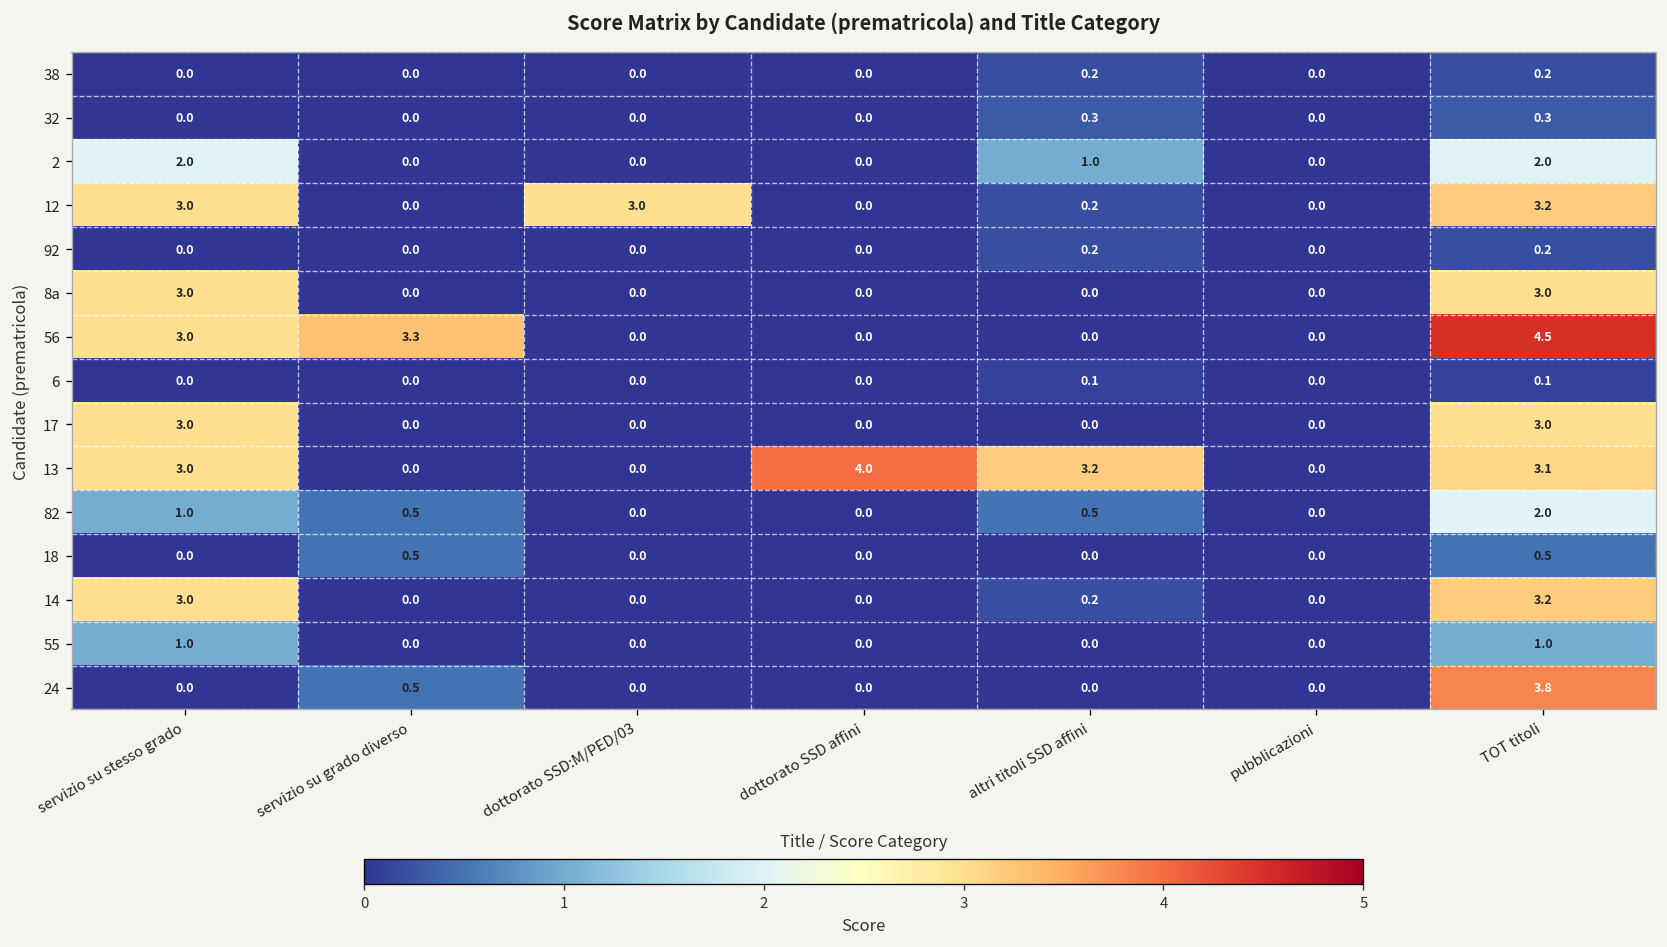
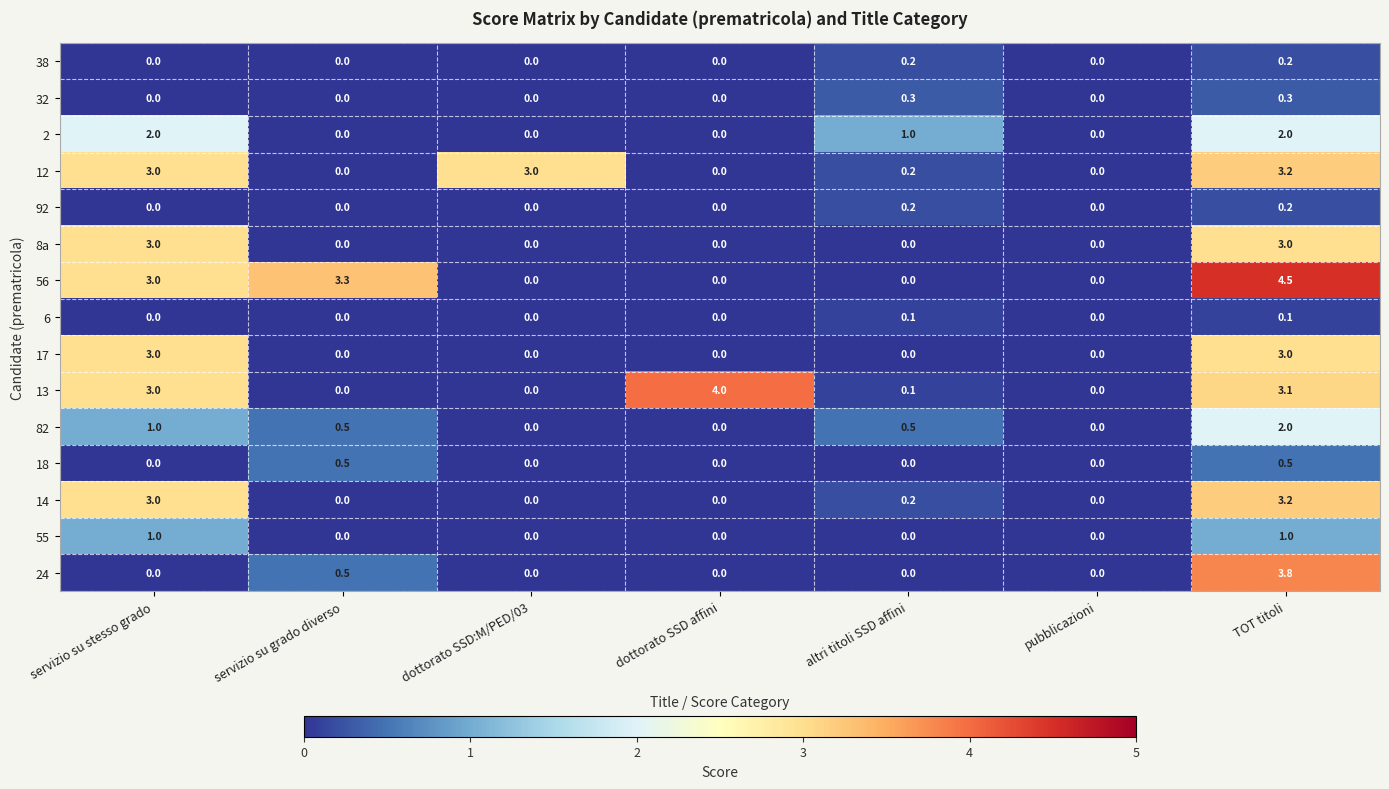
  {
    "38": {
      "servizio su stesso grado": 0.0,
      "servizio su grado diverso": 0.0,
      "dottorato SSD:M/PED/03": 0.0,
      "dottorato SSD affini": 0.0,
      "altri titoli SSD affini": 0.2,
      "pubblicazioni": 0.0,
      "TOT titoli": 0.2
    },
    "32": {
      "servizio su stesso grado": 0.0,
      "servizio su grado diverso": 0.0,
      "dottorato SSD:M/PED/03": 0.0,
      "dottorato SSD affini": 0.0,
      "altri titoli SSD affini": 0.3,
      "pubblicazioni": 0.0,
      "TOT titoli": 0.3
    },
    "2": {
      "servizio su stesso grado": 2.0,
      "servizio su grado diverso": 0.0,
      "dottorato SSD:M/PED/03": 0.0,
      "dottorato SSD affini": 0.0,
      "altri titoli SSD affini": 1.0,
      "pubblicazioni": 0.0,
      "TOT titoli": 2.0
    },
    "12": {
      "servizio su stesso grado": 3.0,
      "servizio su grado diverso": 0.0,
      "dottorato SSD:M/PED/03": 3.0,
      "dottorato SSD affini": 0.0,
      "altri titoli SSD affini": 0.2,
      "pubblicazioni": 0.0,
      "TOT titoli": 3.2
    },
    "92": {
      "servizio su stesso grado": 0.0,
      "servizio su grado diverso": 0.0,
      "dottorato SSD:M/PED/03": 0.0,
      "dottorato SSD affini": 0.0,
      "altri titoli SSD affini": 0.2,
      "pubblicazioni": 0.0,
      "TOT titoli": 0.2
    },
    "8a": {
      "servizio su stesso grado": 3.0,
      "servizio su grado diverso": 0.0,
      "dottorato SSD:M/PED/03": 0.0,
      "dottorato SSD affini": 0.0,
      "altri titoli SSD affini": 0.0,
      "pubblicazioni": 0.0,
      "TOT titoli": 3.0
    },
    "56": {
      "servizio su stesso grado": 3.0,
      "servizio su grado diverso": 3.3,
      "dottorato SSD:M/PED/03": 0.0,
      "dottorato SSD affini": 0.0,
      "altri titoli SSD affini": 0.0,
      "pubblicazioni": 0.0,
      "TOT titoli": 4.5
    },
    "6": {
      "servizio su stesso grado": 0.0,
      "servizio su grado diverso": 0.0,
      "dottorato SSD:M/PED/03": 0.0,
      "dottorato SSD affini": 0.0,
      "altri titoli SSD affini": 0.1,
      "pubblicazioni": 0.0,
      "TOT titoli": 0.1
    },
    "17": {
      "servizio su stesso grado": 3.0,
      "servizio su grado diverso": 0.0,
      "dottorato SSD:M/PED/03": 0.0,
      "dottorato SSD affini": 0.0,
      "altri titoli SSD affini": 0.0,
      "pubblicazioni": 0.0,
      "TOT titoli": 3.0
    },
    "13": {
      "servizio su stesso grado": 3.0,
      "servizio su grado diverso": 0.0,
      "dottorato SSD:M/PED/03": 0.0,
      "dottorato SSD affini": 4.0,
-     "altri titoli SSD affini": 3.2,
+     "altri titoli SSD affini": 0.1,
      "pubblicazioni": 0.0,
      "TOT titoli": 3.1
    },
    "82": {
      "servizio su stesso grado": 1.0,
      "servizio su grado diverso": 0.5,
      "dottorato SSD:M/PED/03": 0.0,
      "dottorato SSD affini": 0.0,
      "altri titoli SSD affini": 0.5,
      "pubblicazioni": 0.0,
      "TOT titoli": 2.0
    },
    "18": {
      "servizio su stesso grado": 0.0,
      "servizio su grado diverso": 0.5,
      "dottorato SSD:M/PED/03": 0.0,
      "dottorato SSD affini": 0.0,
      "altri titoli SSD affini": 0.0,
      "pubblicazioni": 0.0,
      "TOT titoli": 0.5
    },
    "14": {
      "servizio su stesso grado": 3.0,
      "servizio su grado diverso": 0.0,
      "dottorato SSD:M/PED/03": 0.0,
      "dottorato SSD affini": 0.0,
      "altri titoli SSD affini": 0.2,
      "pubblicazioni": 0.0,
      "TOT titoli": 3.2
    },
    "55": {
      "servizio su stesso grado": 1.0,
      "servizio su grado diverso": 0.0,
      "dottorato SSD:M/PED/03": 0.0,
      "dottorato SSD affini": 0.0,
      "altri titoli SSD affini": 0.0,
      "pubblicazioni": 0.0,
      "TOT titoli": 1.0
    },
    "24": {
      "servizio su stesso grado": 0.0,
      "servizio su grado diverso": 0.5,
      "dottorato SSD:M/PED/03": 0.0,
      "dottorato SSD affini": 0.0,
      "altri titoli SSD affini": 0.0,
      "pubblicazioni": 0.0,
      "TOT titoli": 3.8
    }
  }
